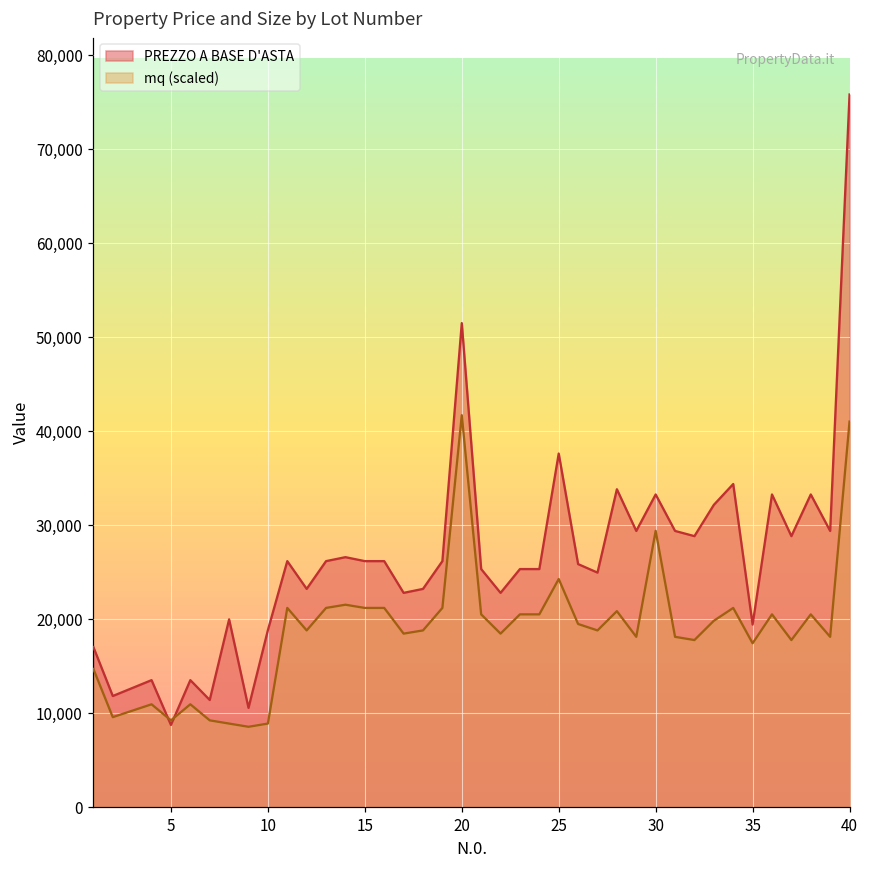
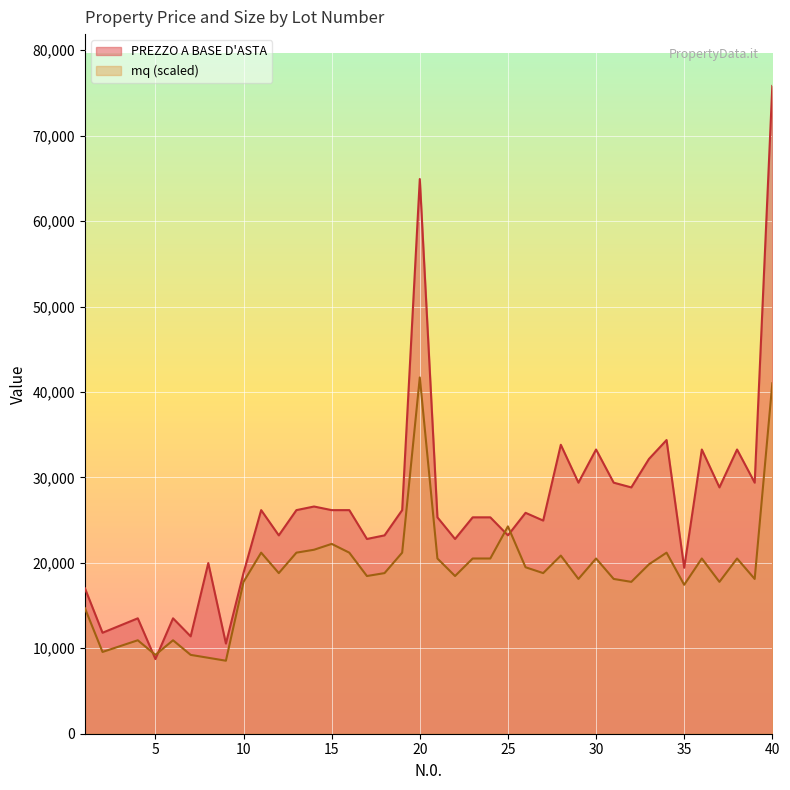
  {
    "PREZZO A BASE D'ASTA": {
      "5": "9,000",
      "10": "19,000",
      "15": "26,000",
-     "20": "51,000",
-     "25": "38,000",
+     "20": "65,000",
+     "25": "23,000",
      "30": "33,000",
      "35": "19,000",
      "40": "76,000"
    },
    "mq (scaled)": {
      "5": "9,000",
-     "10": "9,000",
-     "15": "21,000",
+     "10": "18,000",
+     "15": "22,000",
      "20": "42,000",
      "25": "24,000",
-     "30": "29,000",
+     "30": "21,000",
      "35": "17,000",
      "40": "41,000"
    }
  }
